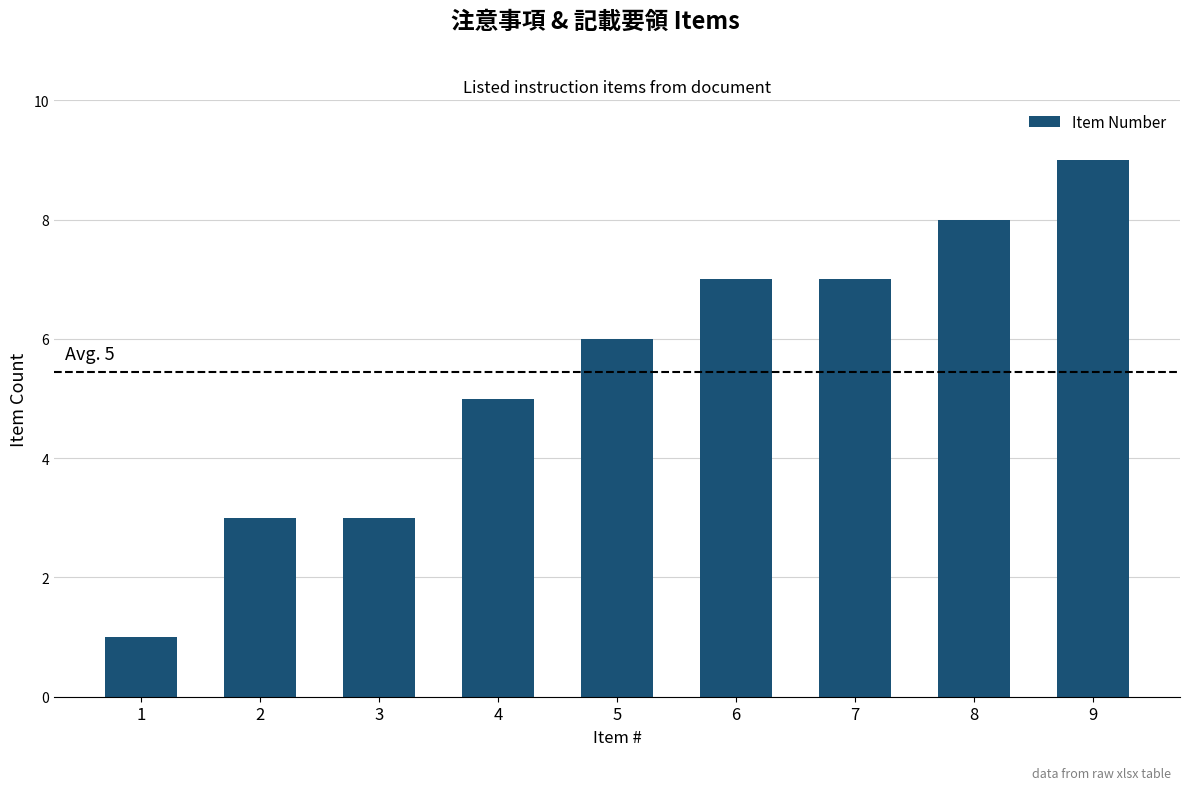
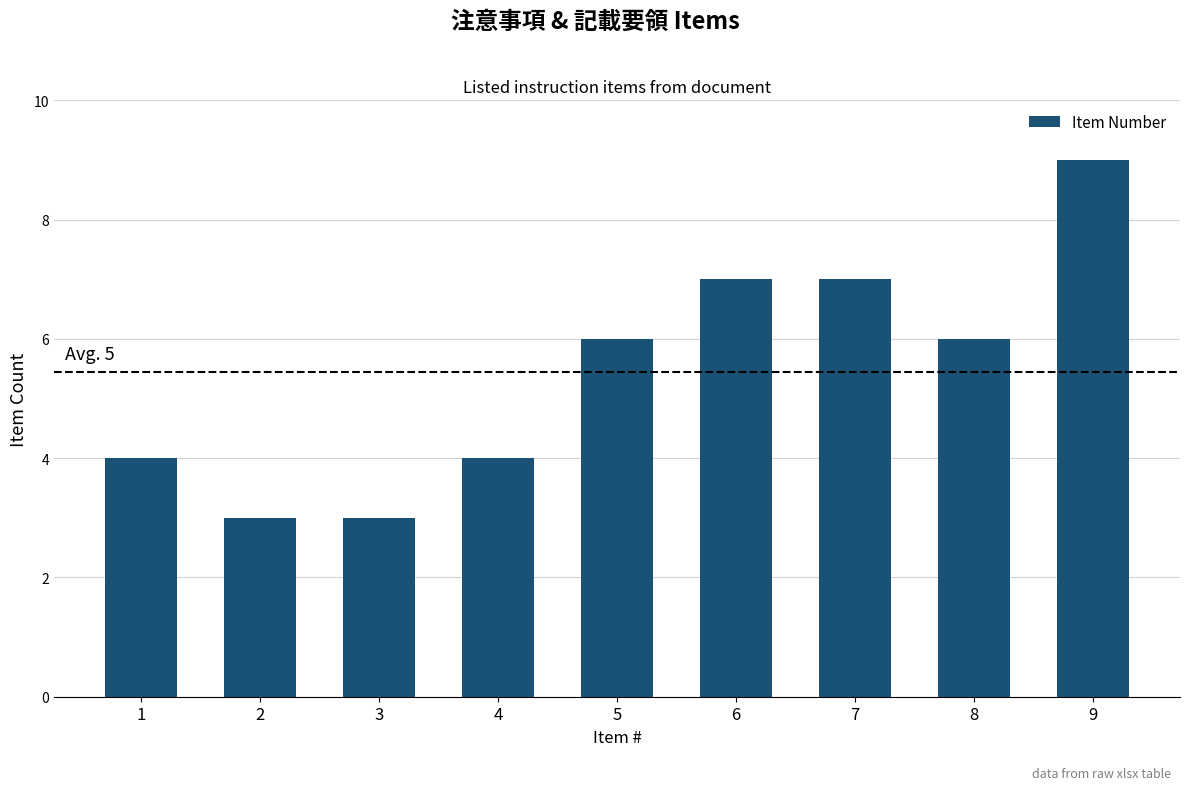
  {
-   "1": 1,
+   "1": 4,
    "2": 3,
    "3": 3,
-   "4": 5,
+   "4": 4,
    "5": 6,
    "6": 7,
    "7": 7,
-   "8": 8,
+   "8": 6,
    "9": 9
  }
